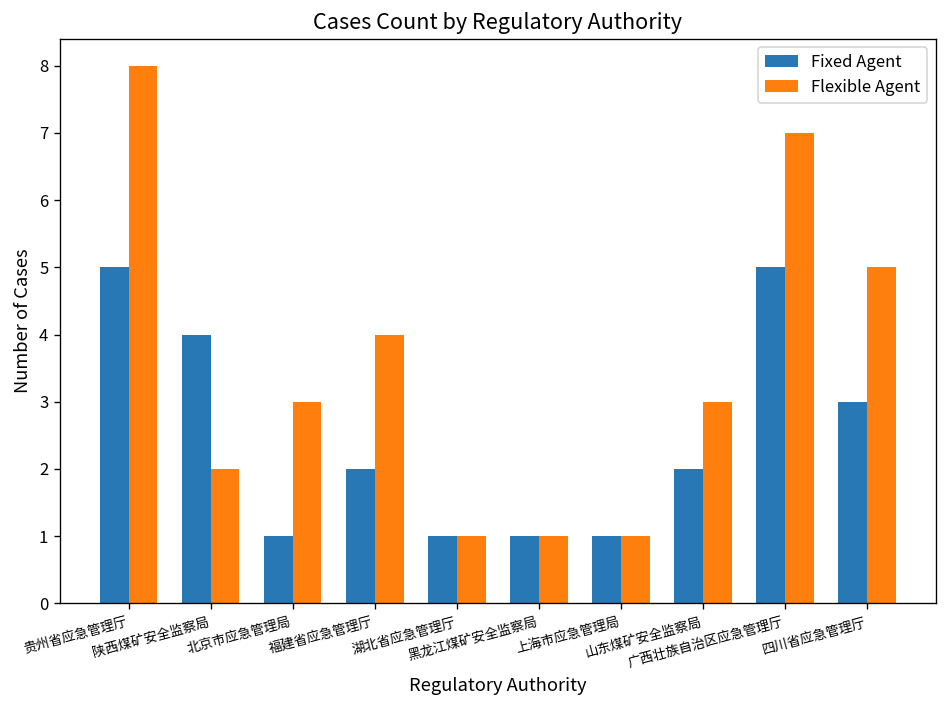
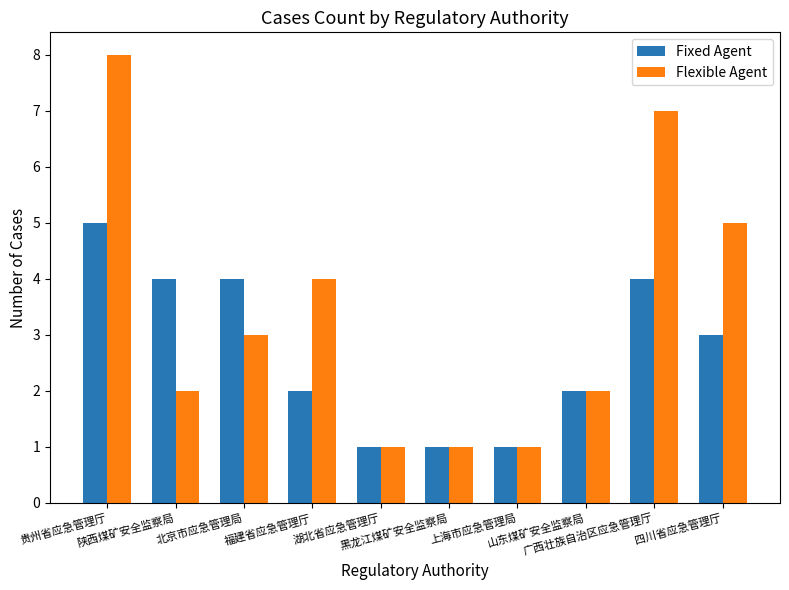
  {
    "Fixed Agent": {
      "贵州省应急管理厅": 5,
      "陕西煤矿安全监察局": 4,
-     "北京市应急管理局": 1,
+     "北京市应急管理局": 4,
      "福建省应急管理厅": 2,
      "湖北省应急管理厅": 1,
      "黑龙江煤矿安全监察局": 1,
      "上海市应急管理局": 1,
      "山东煤矿安全监察局": 2,
-     "广西壮族自治区应急管理厅": 5,
+     "广西壮族自治区应急管理厅": 4,
      "四川省应急管理厅": 3
    },
    "Flexible Agent": {
      "贵州省应急管理厅": 8,
      "陕西煤矿安全监察局": 2,
      "北京市应急管理局": 3,
      "福建省应急管理厅": 4,
      "湖北省应急管理厅": 1,
      "黑龙江煤矿安全监察局": 1,
      "上海市应急管理局": 1,
-     "山东煤矿安全监察局": 3,
+     "山东煤矿安全监察局": 2,
      "广西壮族自治区应急管理厅": 7,
      "四川省应急管理厅": 5
    }
  }
